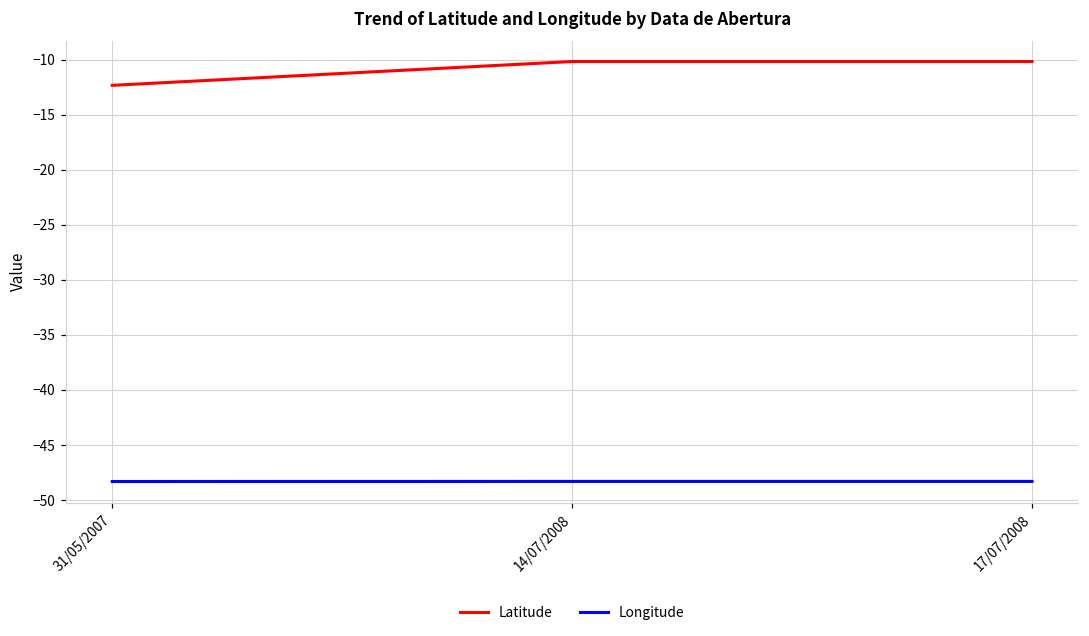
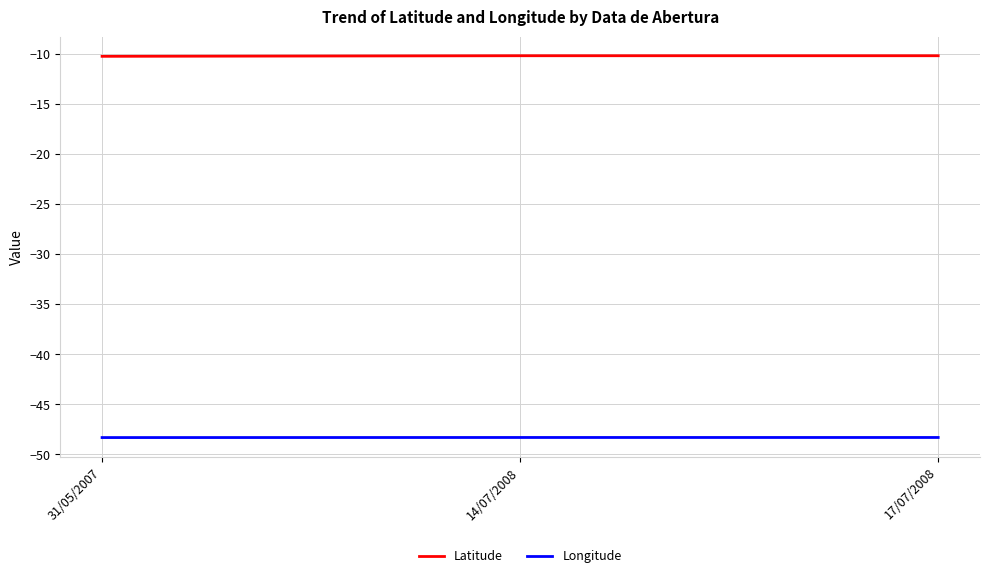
  {
    "Latitude": {
-     "31/05/2007": -12.3,
+     "31/05/2007": -10.2,
      "14/07/2008": -10.2,
      "17/07/2008": -10.2
    },
    "Longitude": {
      "31/05/2007": -48.3,
      "14/07/2008": -48.3,
      "17/07/2008": -48.3
    }
  }
